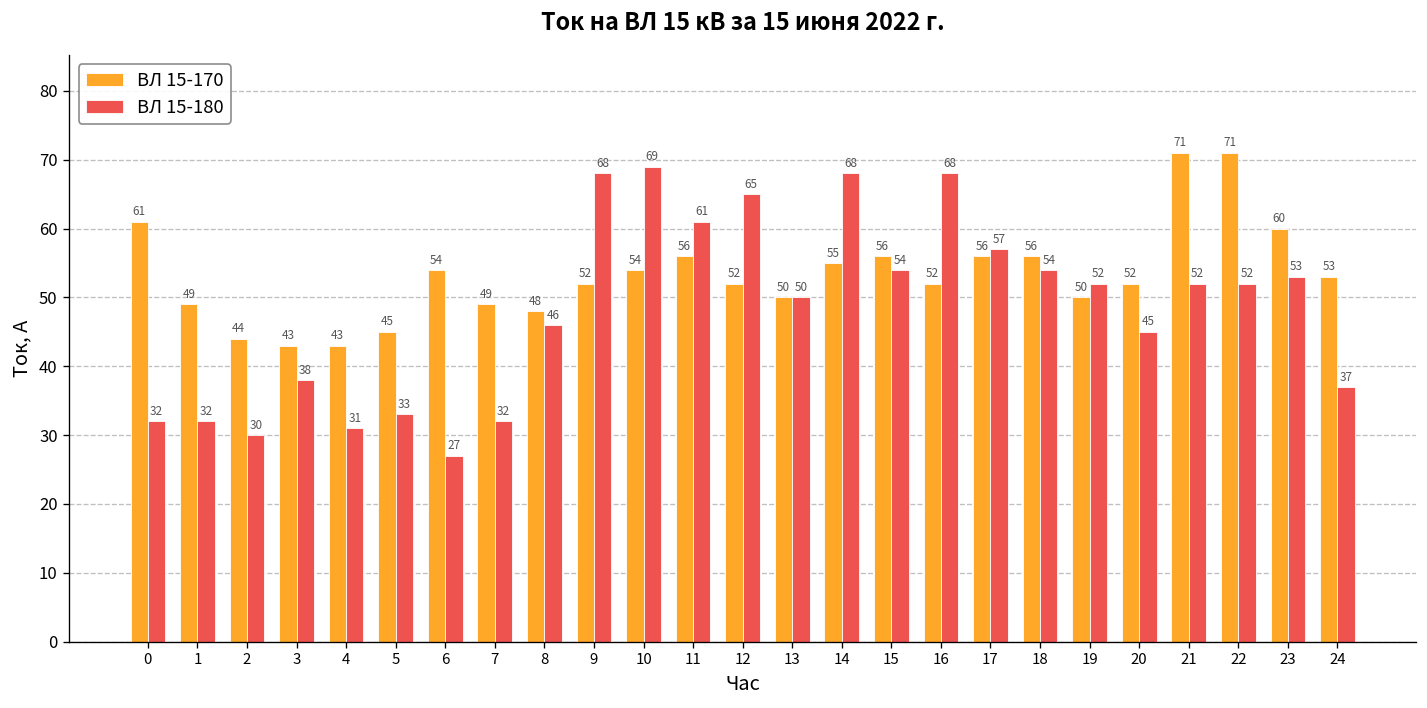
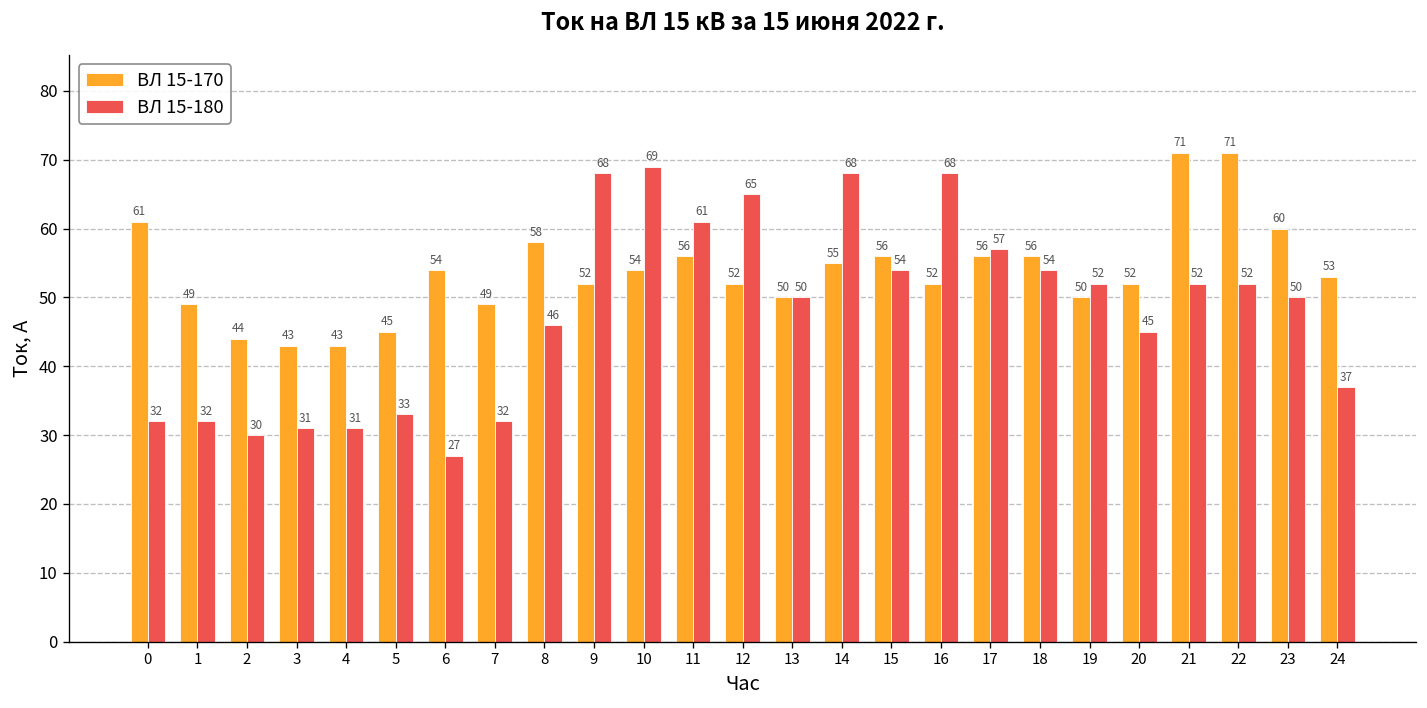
  {
    "ВЛ 15-170": {
      "0": 61,
      "1": 49,
      "2": 44,
      "3": 43,
      "4": 43,
      "5": 45,
      "6": 54,
      "7": 49,
-     "8": 48,
+     "8": 58,
      "9": 52,
      "10": 54,
      "11": 56,
      "12": 52,
      "13": 50,
      "14": 55,
      "15": 56,
      "16": 52,
      "17": 56,
      "18": 56,
      "19": 50,
      "20": 52,
      "21": 71,
      "22": 71,
      "23": 60,
      "24": 53
    },
    "ВЛ 15-180": {
      "0": 32,
      "1": 32,
      "2": 30,
-     "3": 38,
+     "3": 31,
      "4": 31,
      "5": 33,
      "6": 27,
      "7": 32,
      "8": 46,
      "9": 68,
      "10": 69,
      "11": 61,
      "12": 65,
      "13": 50,
      "14": 68,
      "15": 54,
      "16": 68,
      "17": 57,
      "18": 54,
      "19": 52,
      "20": 45,
      "21": 52,
      "22": 52,
-     "23": 53,
+     "23": 50,
      "24": 37
    }
  }
